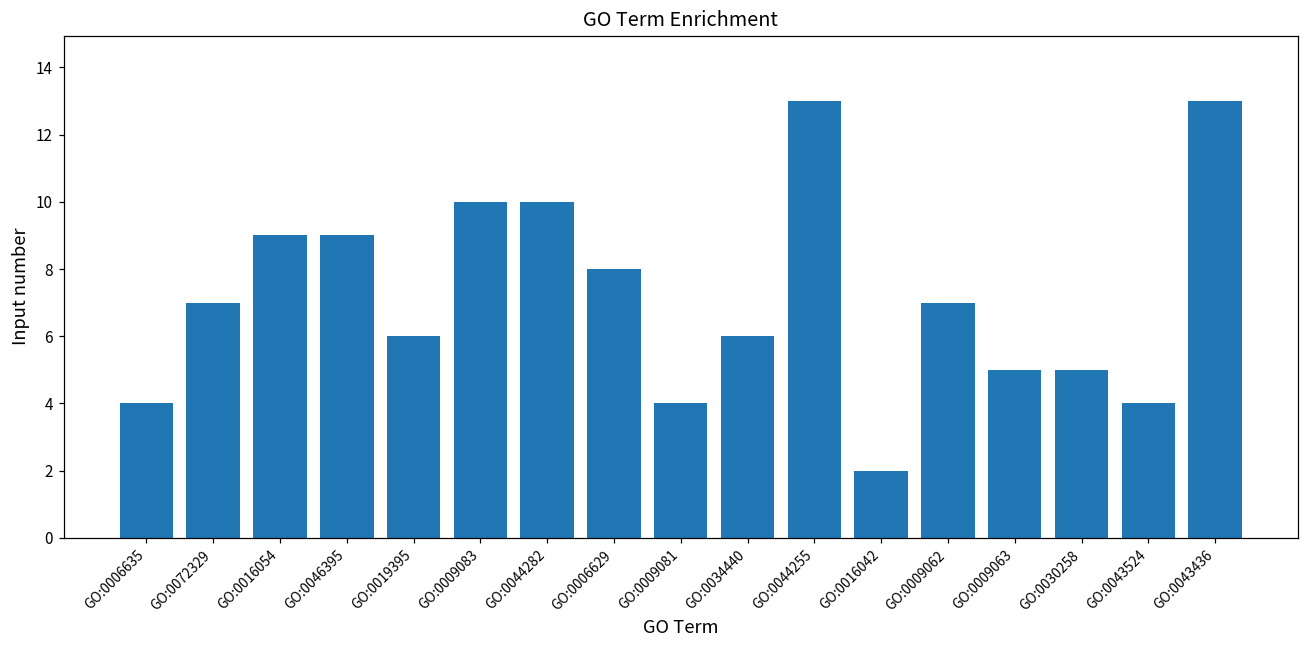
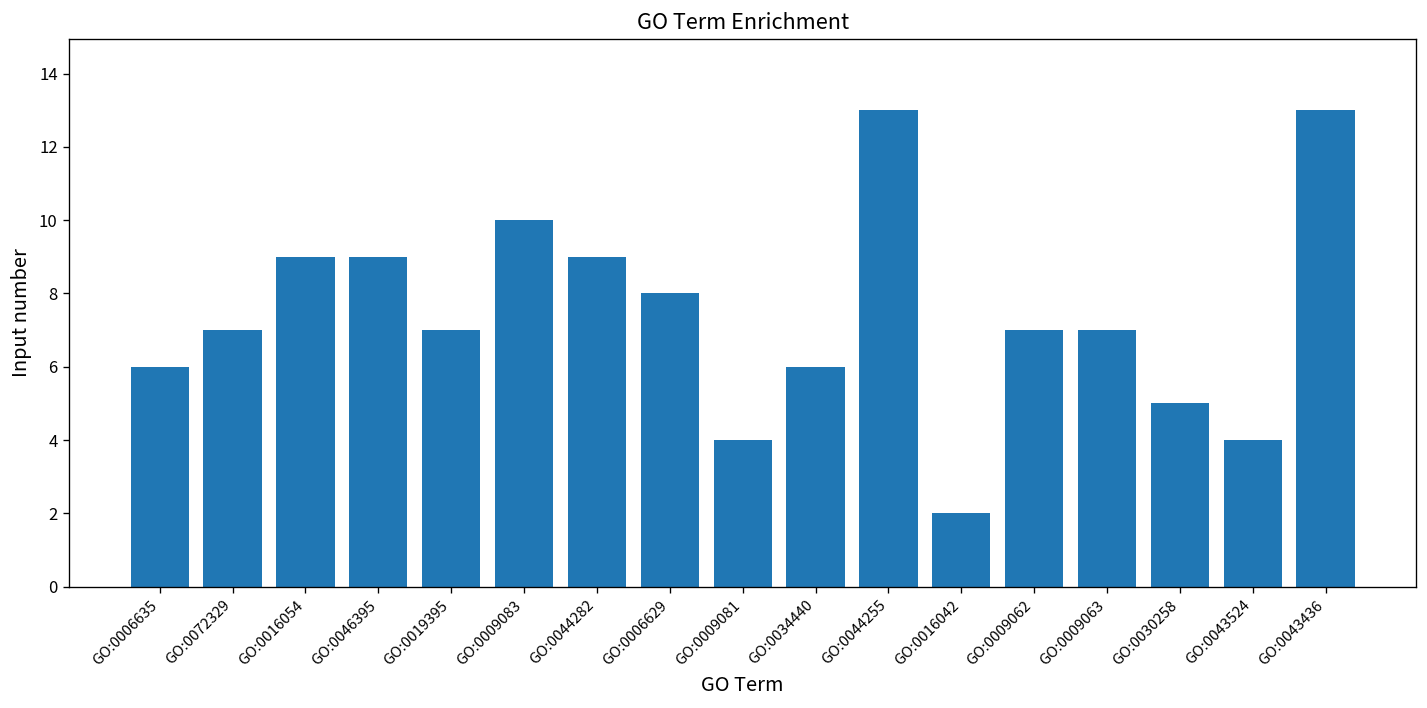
  {
-   "GO:0006635": 4,
+   "GO:0006635": 6,
    "GO:0072329": 7,
    "GO:0016054": 9,
    "GO:0046395": 9,
-   "GO:0019395": 6,
+   "GO:0019395": 7,
    "GO:0009083": 10,
-   "GO:0044282": 10,
+   "GO:0044282": 9,
    "GO:0006629": 8,
    "GO:0009081": 4,
    "GO:0034440": 6,
    "GO:0044255": 13,
    "GO:0016042": 2,
    "GO:0009062": 7,
-   "GO:0009063": 5,
+   "GO:0009063": 7,
    "GO:0030258": 5,
    "GO:0043524": 4,
    "GO:0043436": 13
  }
